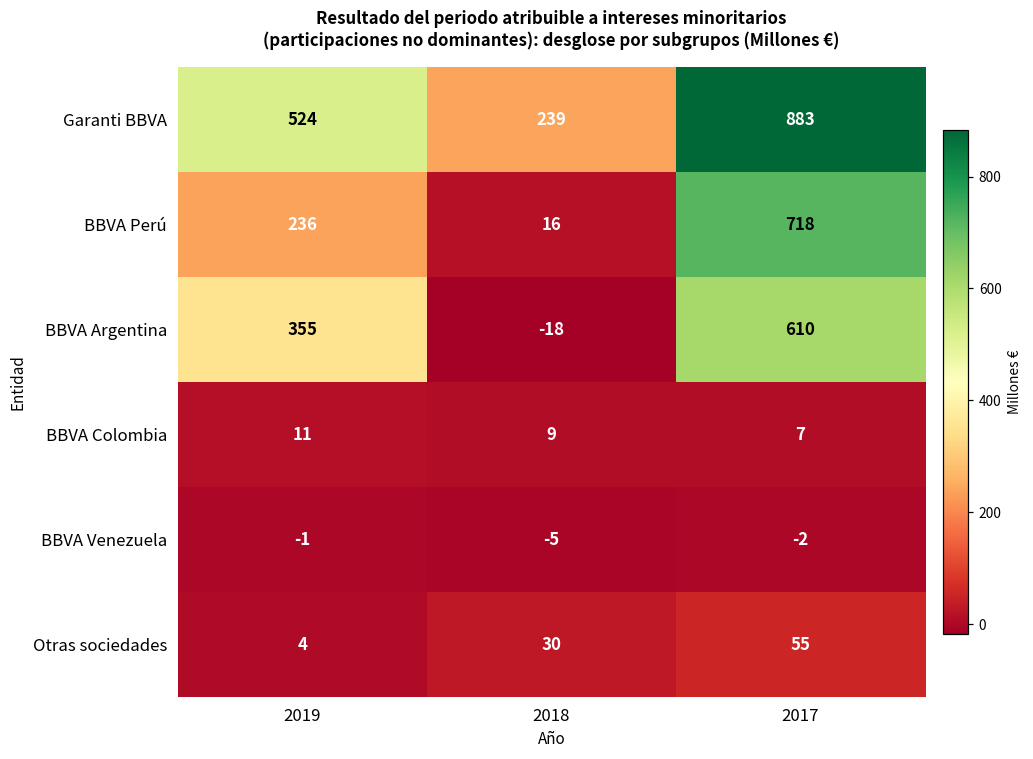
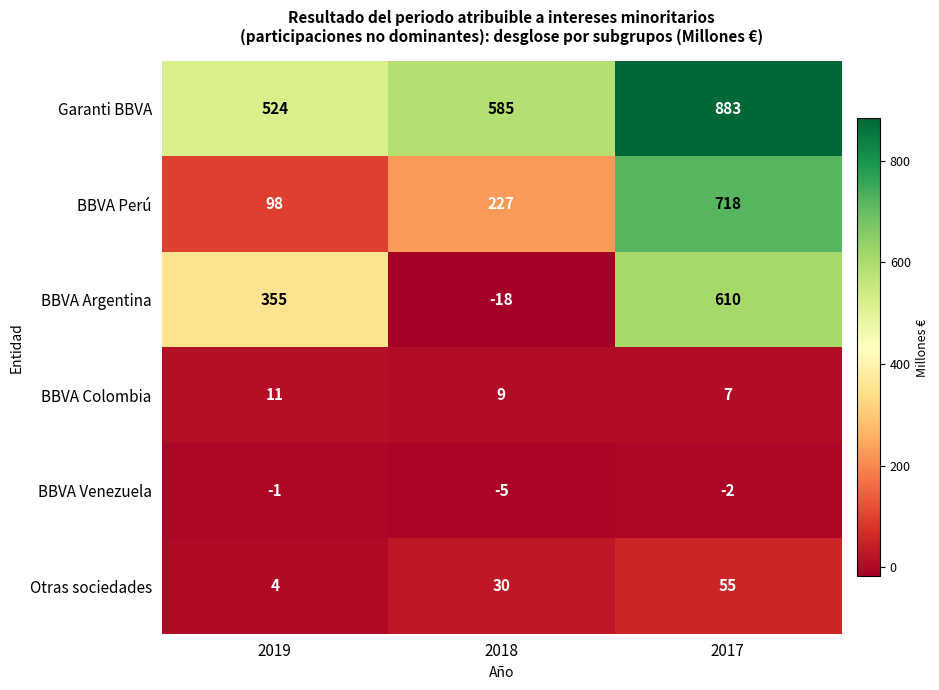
  {
    "Garanti BBVA": {
      "2019": 524,
-     "2018": 239,
+     "2018": 585,
      "2017": 883
    },
    "BBVA Perú": {
-     "2019": 236,
-     "2018": 16,
+     "2019": 98,
+     "2018": 227,
      "2017": 718
    },
    "BBVA Argentina": {
      "2019": 355,
      "2018": -18,
      "2017": 610
    },
    "BBVA Colombia": {
      "2019": 11,
      "2018": 9,
      "2017": 7
    },
    "BBVA Venezuela": {
      "2019": -1,
      "2018": -5,
      "2017": -2
    },
    "Otras sociedades": {
      "2019": 4,
      "2018": 30,
      "2017": 55
    }
  }
